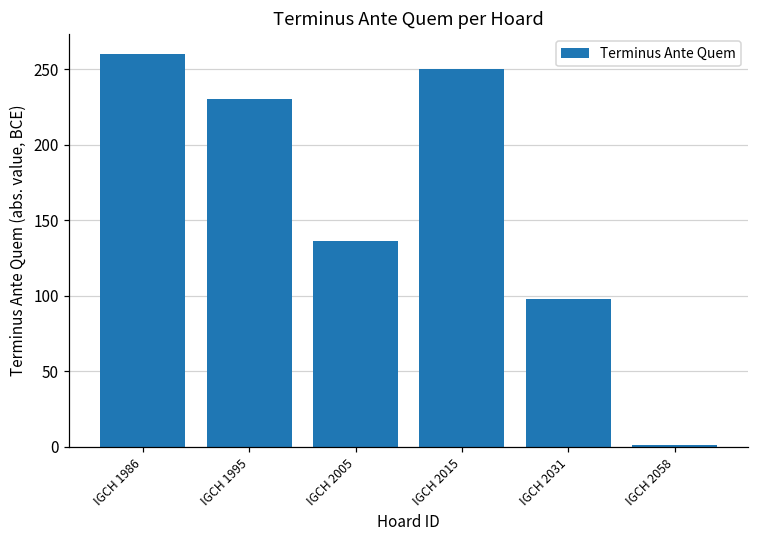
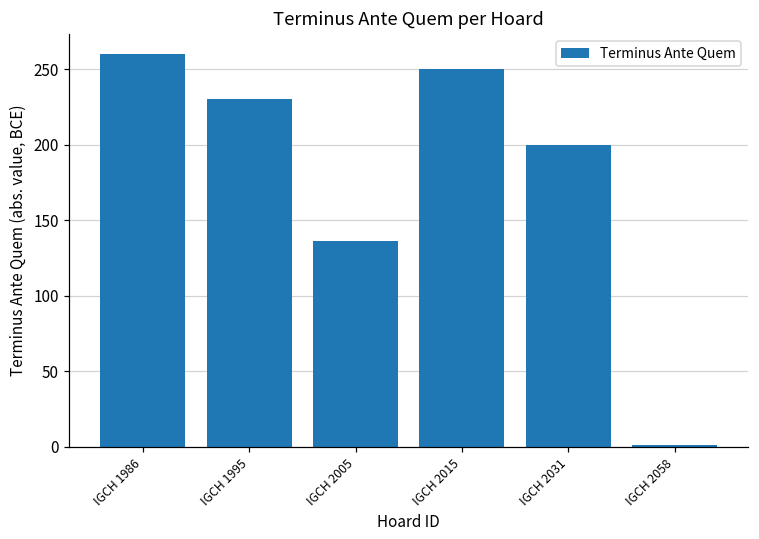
  {
    "IGCH 1986": 260,
    "IGCH 1995": 230,
    "IGCH 2005": 136,
    "IGCH 2015": 250,
-   "IGCH 2031": 98
+   "IGCH 2031": 200
  }
